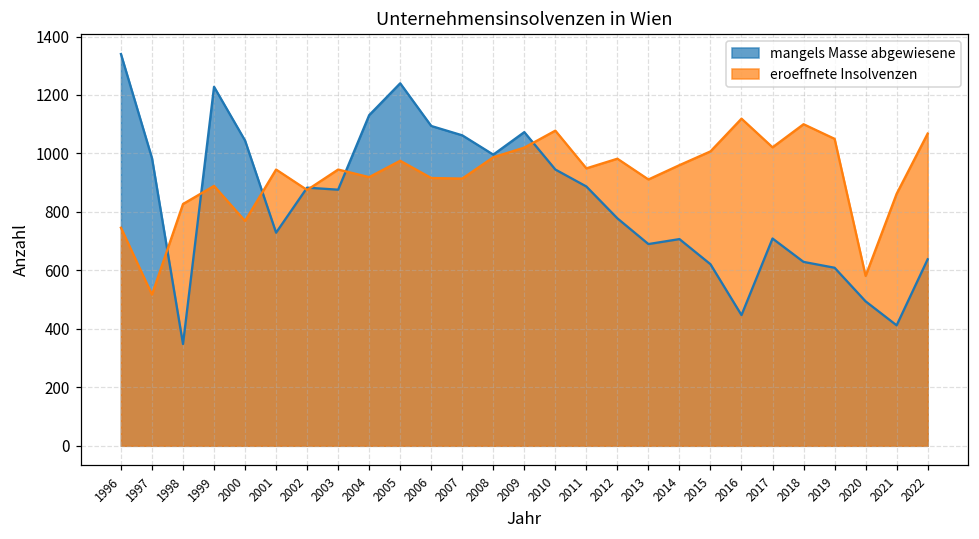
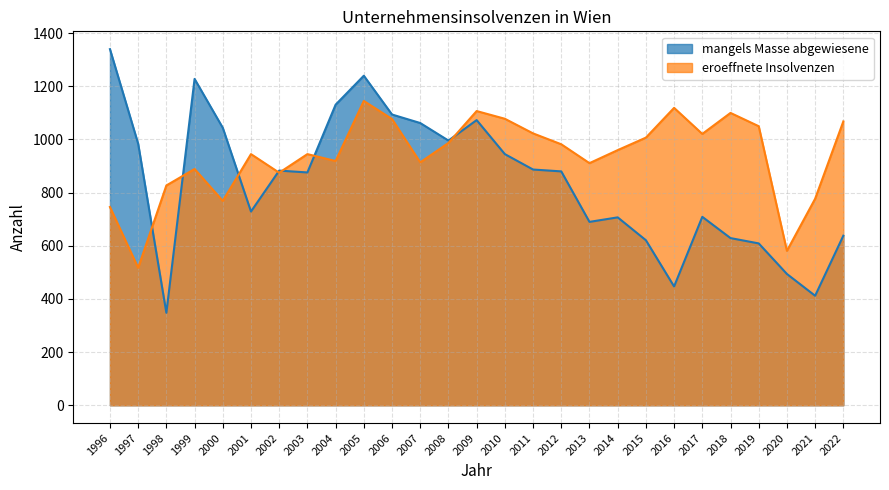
  {
    "mangels Masse abgewiesene": {
      "1996": 1340,
      "1997": 980,
      "1998": 350,
      "1999": 1230,
      "2000": 1040,
      "2001": 730,
      "2003": 880,
      "2004": 1130,
      "2005": 1240,
      "2006": 1090,
      "2007": 1060,
      "2009": 1070,
      "2010": 950,
      "2011": 890,
-     "2012": 780,
+     "2012": 880,
      "2013": 690,
      "2014": 710,
      "2015": 620,
      "2016": 450,
      "2017": 710,
      "2018": 630,
      "2019": 610,
      "2020": 490,
      "2021": 410,
      "2022": 640
    },
    "eroeffnete Insolvenzen": {
      "1996": 750,
      "1997": 520,
      "1998": 830,
      "1999": 890,
      "2000": 770,
      "2001": 950,
      "2003": 950,
      "2004": 920,
-     "2005": 980,
-     "2006": 920,
+     "2005": 1150,
+     "2006": 1080,
      "2007": 910,
-     "2009": 1020,
+     "2009": 1110,
      "2010": 1080,
-     "2011": 950,
+     "2011": 1020,
      "2012": 980,
      "2013": 910,
      "2014": 960,
      "2015": 1010,
      "2016": 1120,
      "2017": 1020,
      "2018": 1100,
      "2019": 1050,
      "2020": 580,
-     "2021": 860,
+     "2021": 780,
      "2022": 1070
    }
  }
